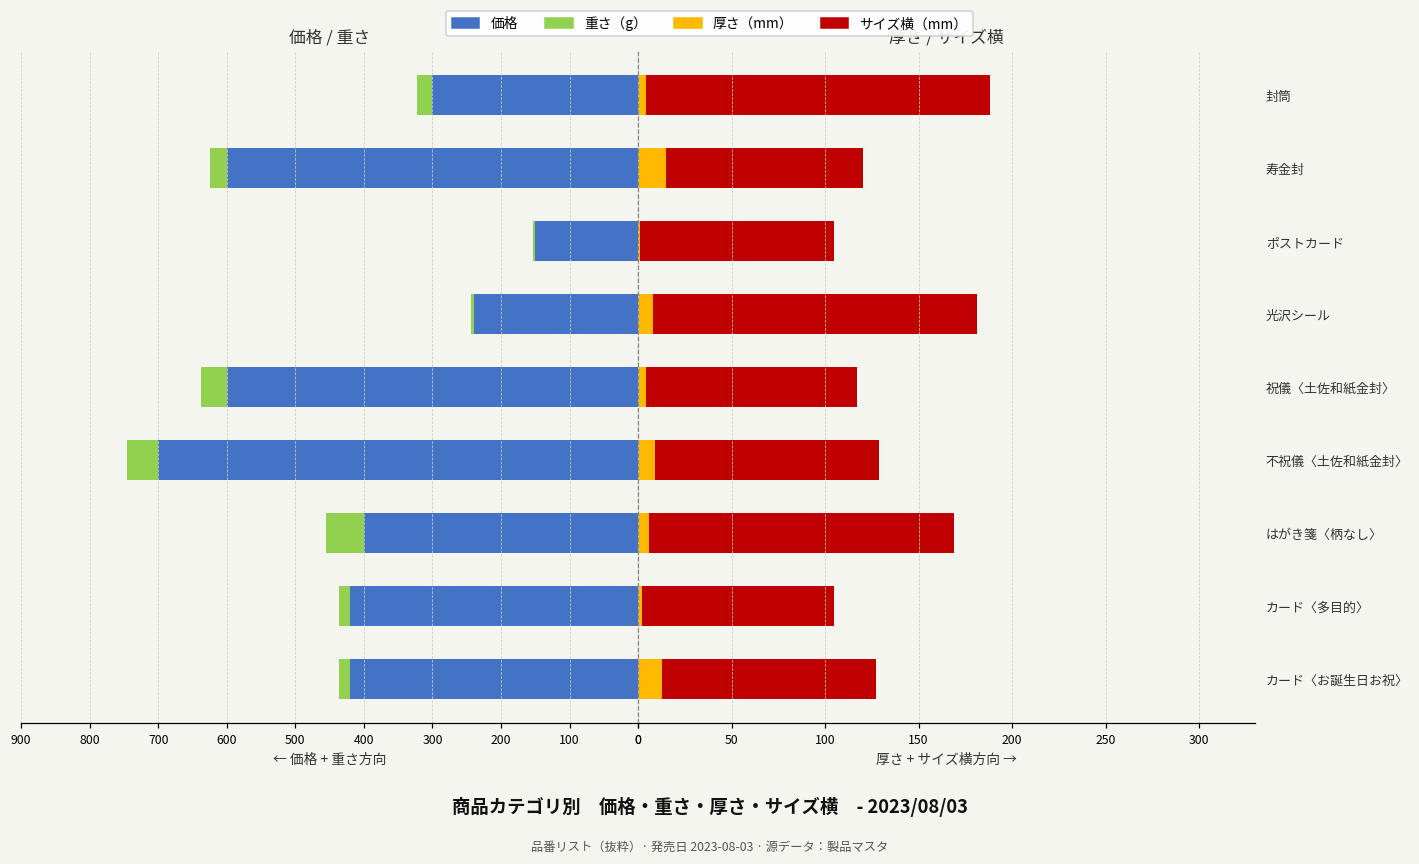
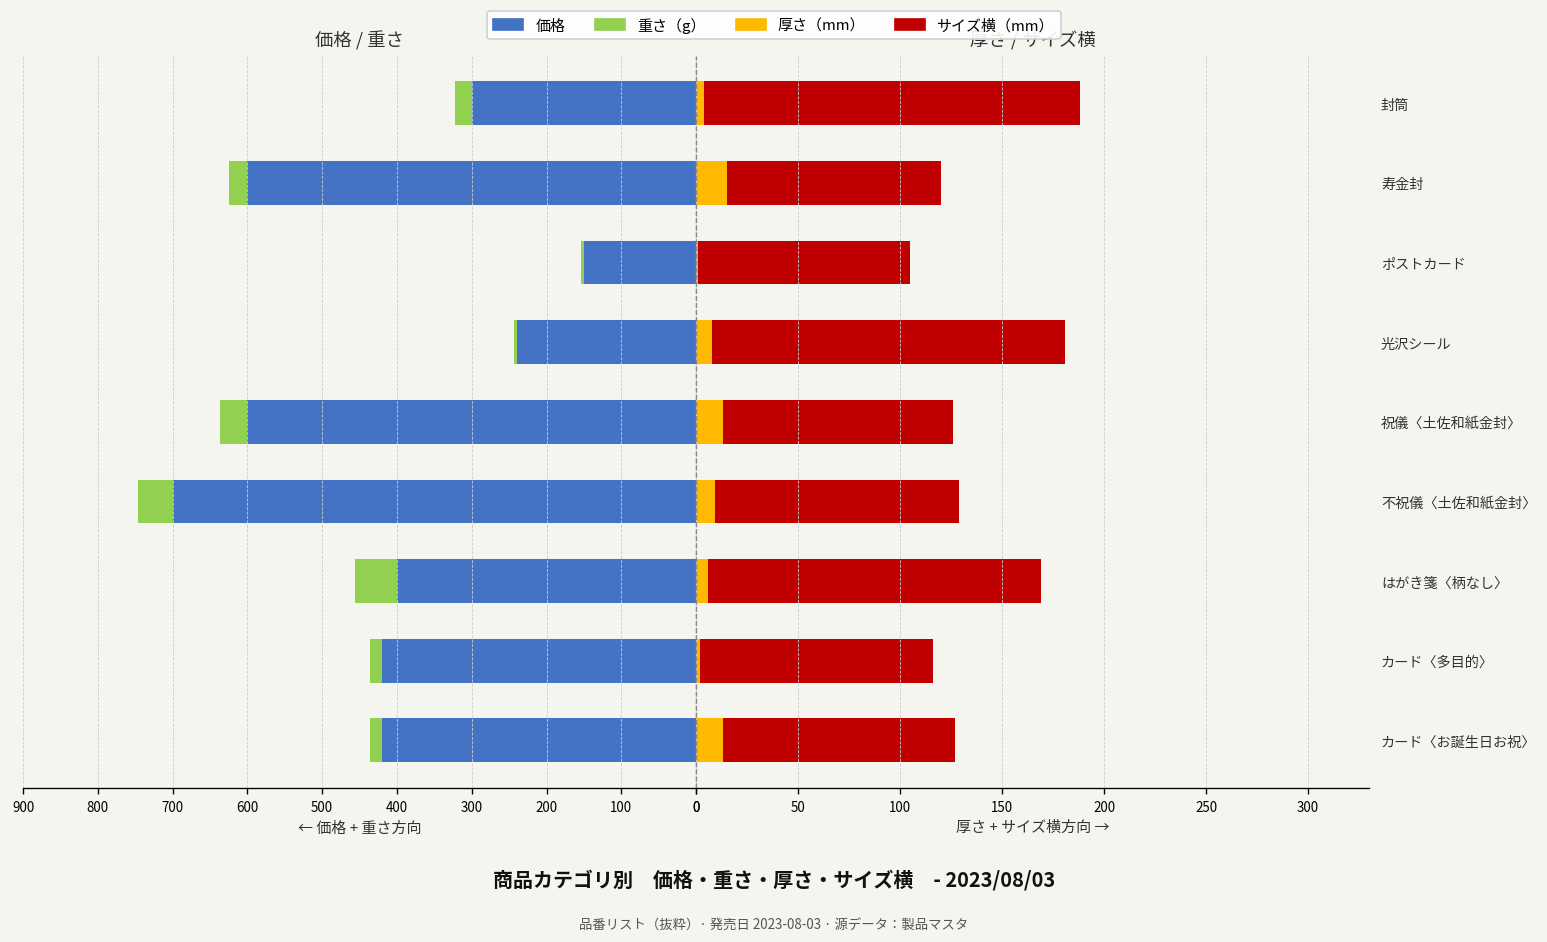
  {
    "厚さ / サイズ横": {
      "厚さ（mm）": {
        "封筒": 4,
        "寿金封": 15,
        "光沢シール": 8,
-       "祝儀〈土佐和紙金封〉": 4,
+       "祝儀〈土佐和紙金封〉": 13,
        "不祝儀〈土佐和紙金封〉": 9,
        "はがき箋〈柄なし〉": 6,
        "カード〈多目的〉": 2,
        "カード〈お誕生日お祝〉": 13
      },
      "サイズ横（mm）": {
        "封筒": 184,
        "寿金封": 105,
        "ポストカード": 104,
        "光沢シール": 173,
        "祝儀〈土佐和紙金封〉": 113,
        "不祝儀〈土佐和紙金封〉": 120,
        "はがき箋〈柄なし〉": 163,
-       "カード〈多目的〉": 103,
+       "カード〈多目的〉": 114,
        "カード〈お誕生日お祝〉": 114
      }
    }
  }
